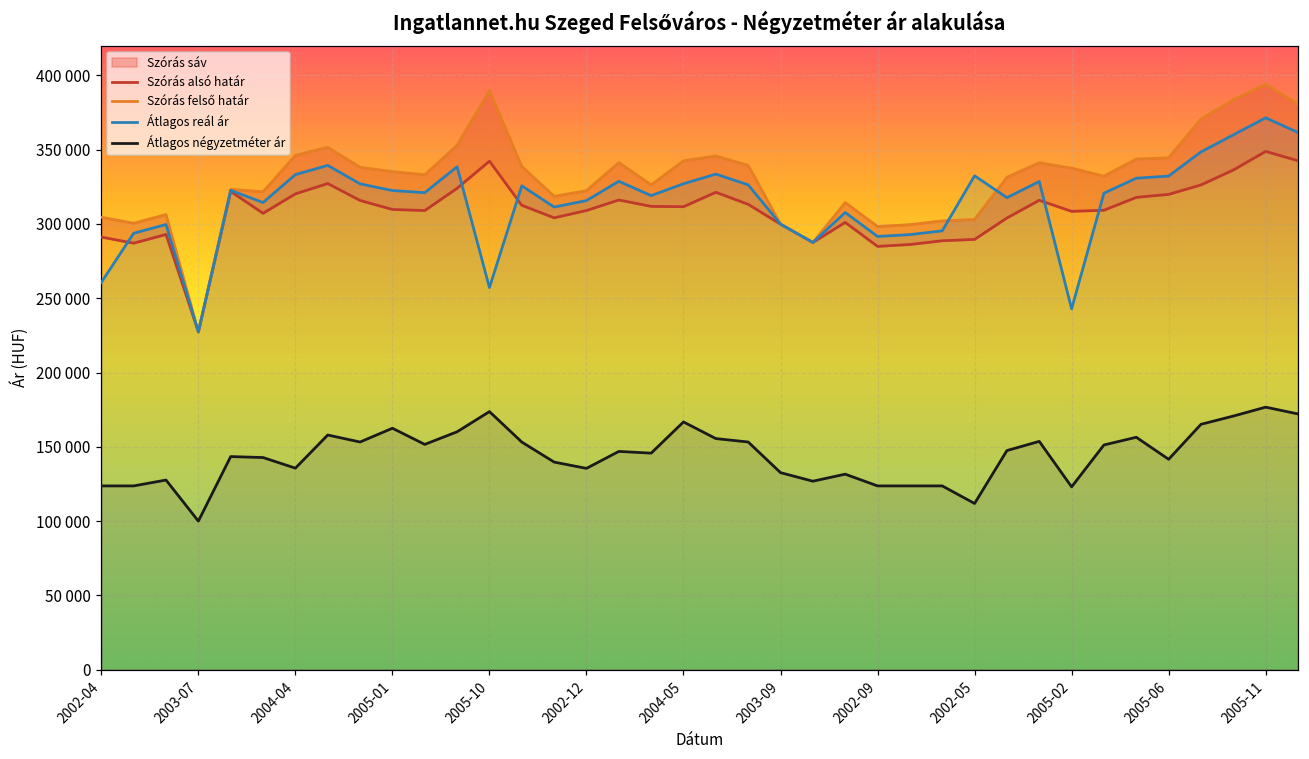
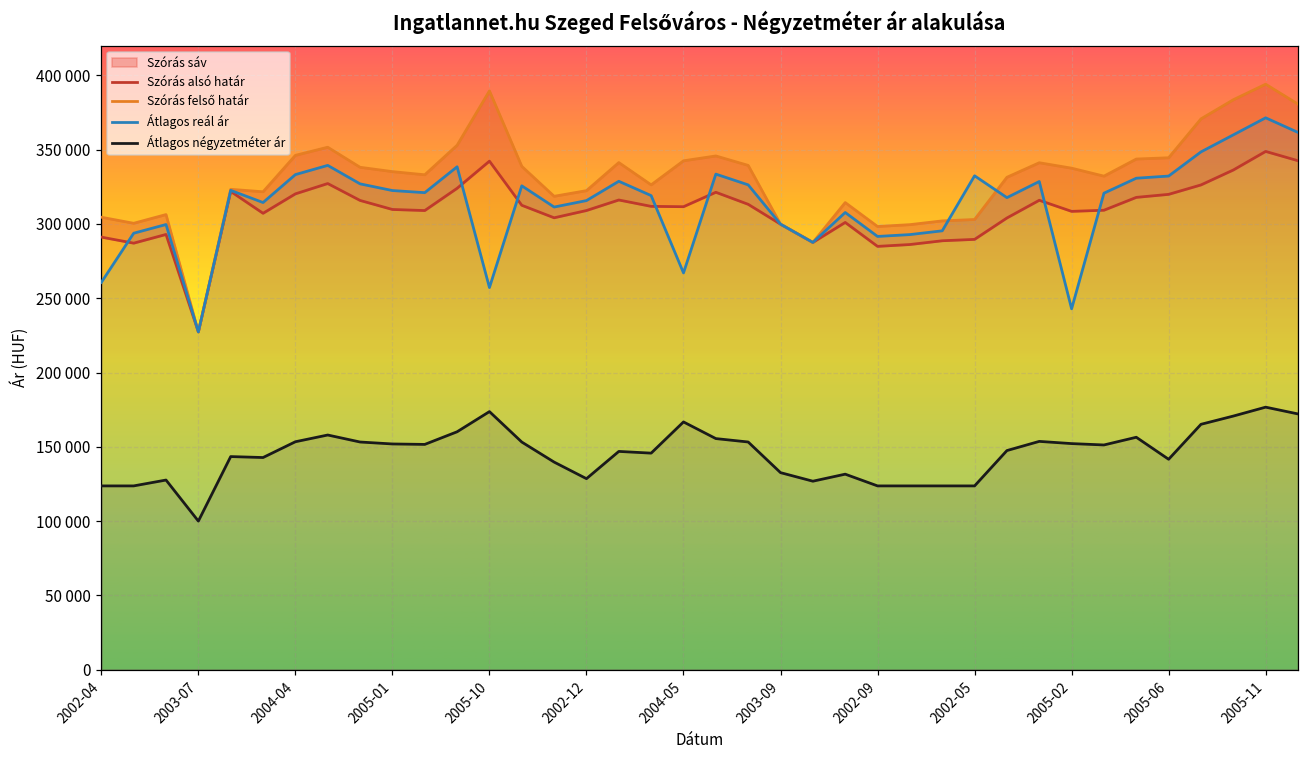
  {
    "Átlagos reál ár": {
      "2002-04": 261000,
      "2004-04": 333000,
      "2005-01": 323000,
      "2005-10": 257000,
      "2002-12": 316000,
-     "2004-05": 327000,
+     "2004-05": 267000,
      "2002-09": 292000,
      "2002-05": 332000,
      "2005-02": 243000,
      "2005-06": 332000,
      "2005-11": 371000
    },
    "Átlagos négyzetméter ár": {
      "2002-04": 124000,
      "2003-07": 100000,
-     "2004-04": 136000,
-     "2005-01": 162000,
+     "2004-04": 153000,
+     "2005-01": 152000,
      "2005-10": 174000,
-     "2002-12": 135000,
+     "2002-12": 129000,
      "2004-05": 167000,
      "2003-09": 133000,
      "2002-09": 124000,
-     "2002-05": 112000,
-     "2005-02": 123000,
+     "2002-05": 124000,
+     "2005-02": 152000,
      "2005-06": 142000,
      "2005-11": 177000
    }
  }
